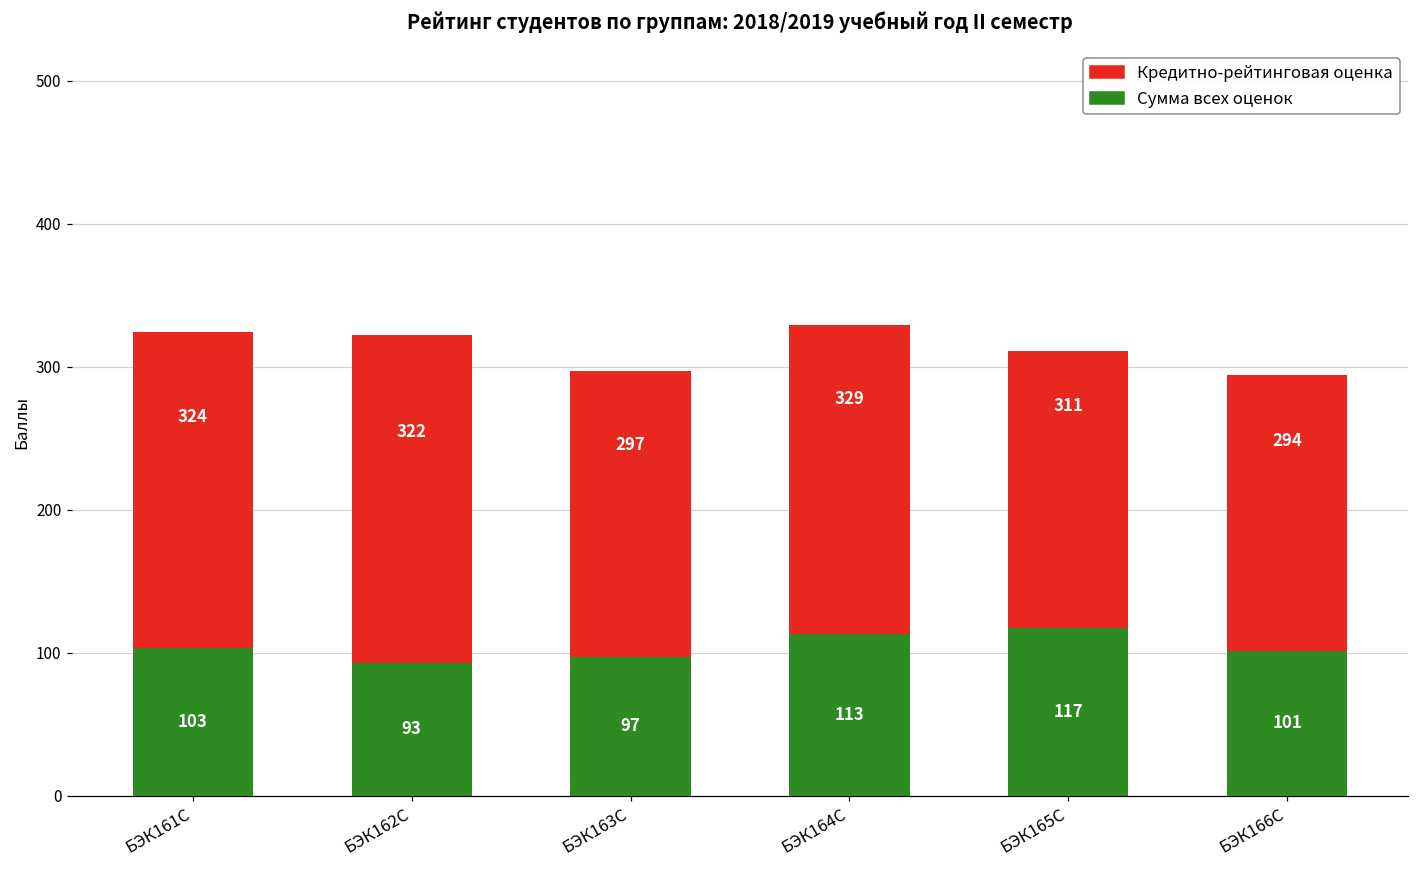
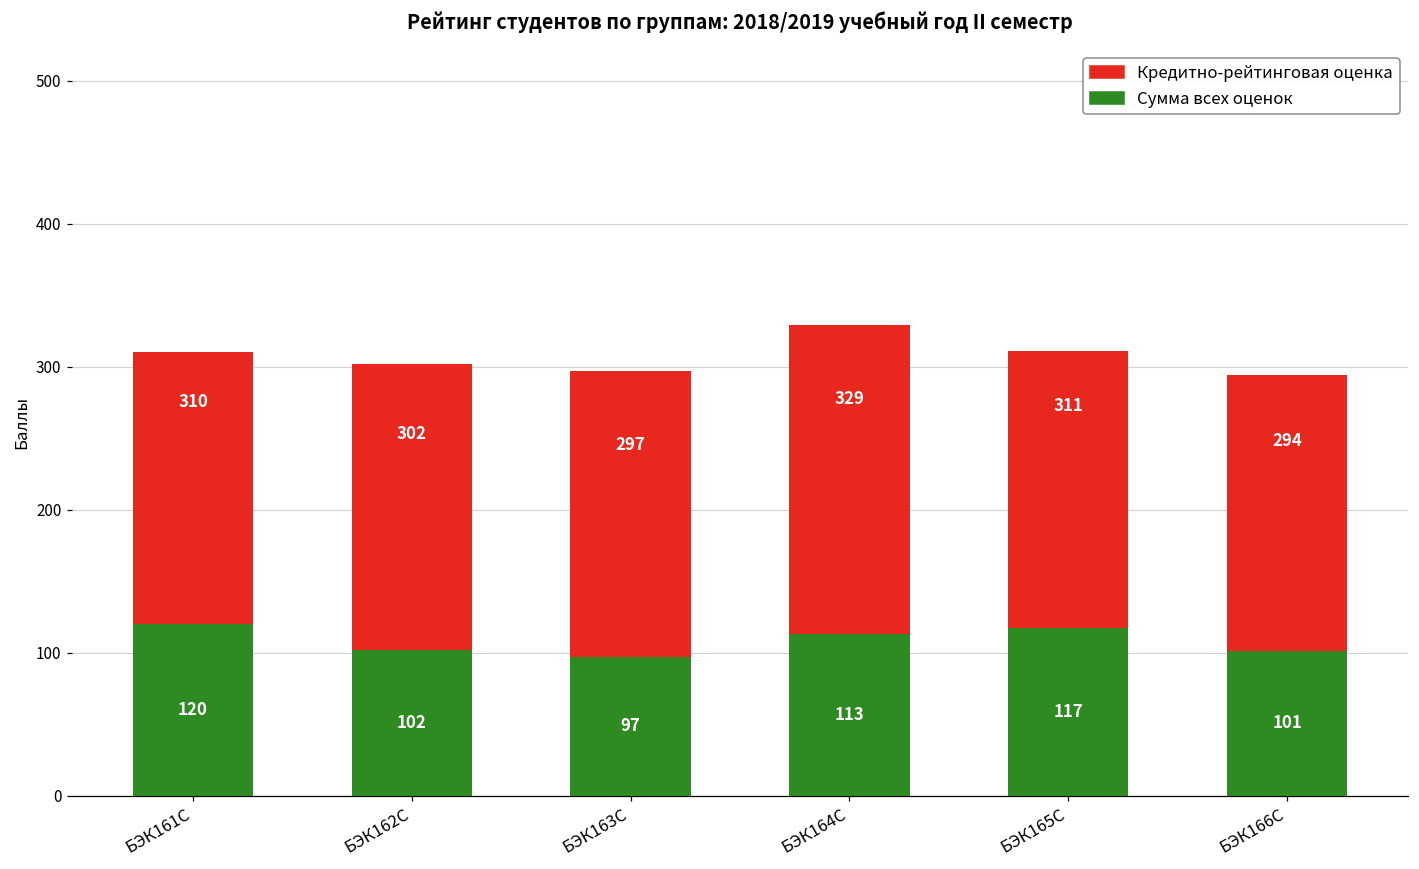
  {
    "Кредитно-рейтинговая оценка": {
-     "БЭК161С": 324,
-     "БЭК162С": 322,
+     "БЭК161С": 310,
+     "БЭК162С": 302,
      "БЭК163С": 297,
      "БЭК164С": 329,
      "БЭК165С": 311,
      "БЭК166С": 294
    },
    "Сумма всех оценок": {
-     "БЭК161С": 103,
-     "БЭК162С": 93
+     "БЭК161С": 120,
+     "БЭК162С": 102
    }
  }
